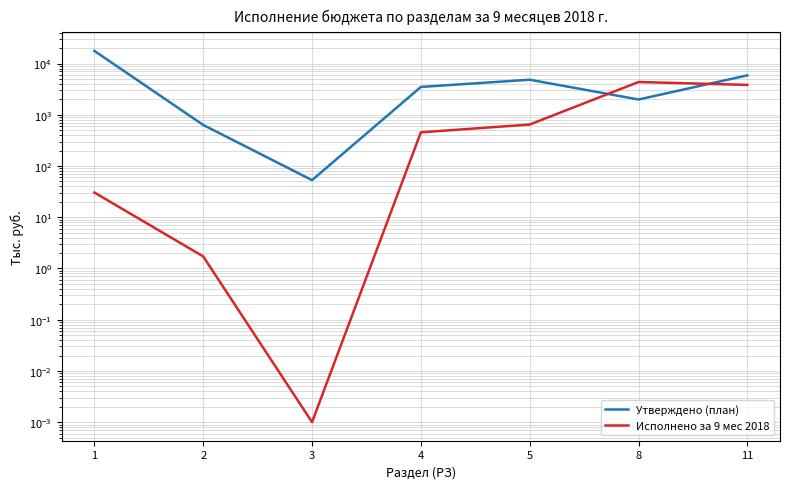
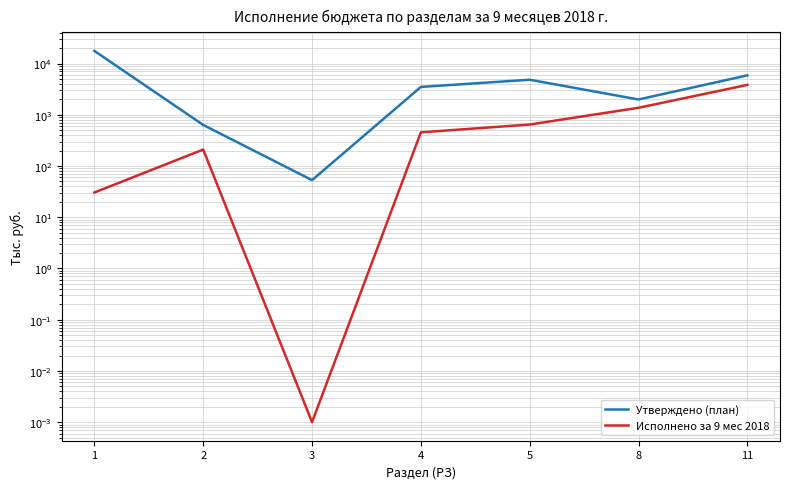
  {
    "Утверждено (план)": {
      "1": 18000,
      "2": 600,
      "3": 50,
      "4": 3000,
      "5": 5000,
      "8": 2000,
      "11": 6000
    },
    "Исполнено за 9 мес 2018": {
      "1": 30,
-     "2": 1.7,
+     "2": 210,
      "3": 0.0010,
      "4": 500,
      "5": 600,
-     "8": 4000,
+     "8": 1400,
      "11": 4000
    }
  }
